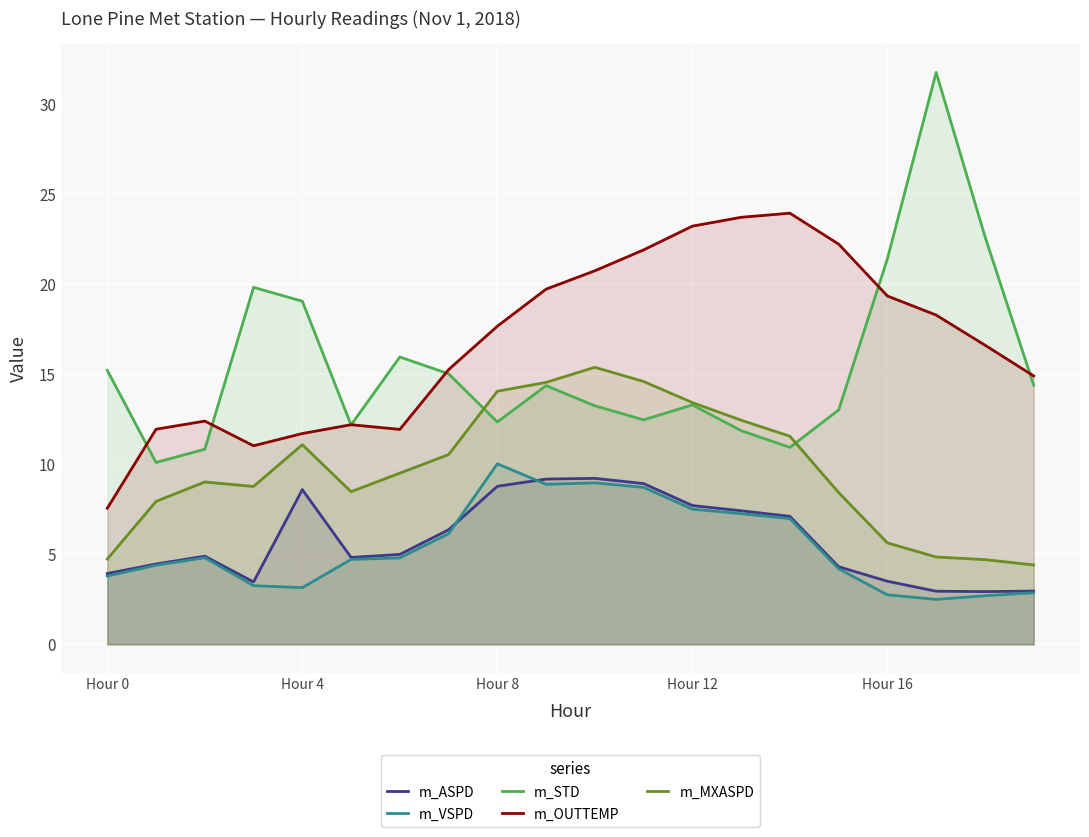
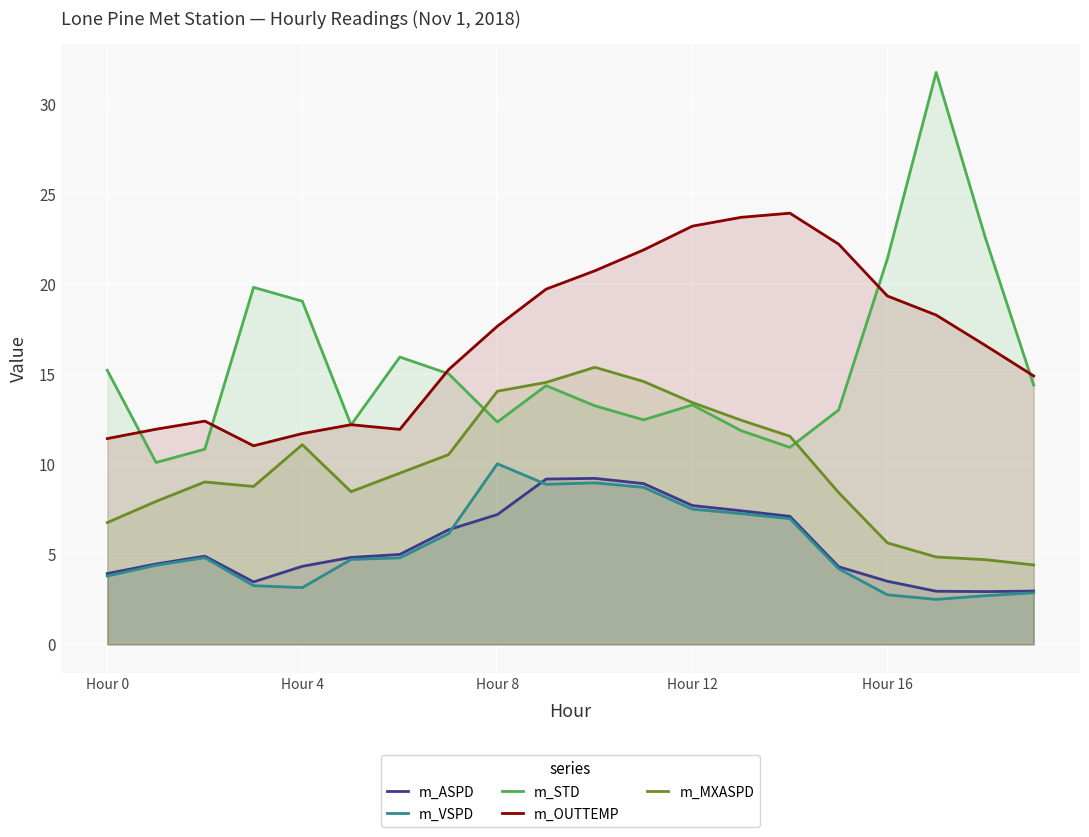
  {
    "m_ASPD": {
-     "Hour 4": 8.6,
-     "Hour 8": 8.8,
+     "Hour 4": 4.3,
+     "Hour 8": 7.2,
      "Hour 12": 7.7,
      "Hour 16": 3.5
    },
    "m_VSPD": {
      "Hour 4": 3.2,
      "Hour 8": 10.0,
      "Hour 12": 7.5,
      "Hour 16": 2.8
    },
    "m_STD": {
      "Hour 0": 15.2,
      "Hour 4": 19.1,
      "Hour 8": 12.4,
      "Hour 16": 21.4
    },
    "m_OUTTEMP": {
-     "Hour 0": 7.6,
+     "Hour 0": 11.4,
      "Hour 4": 11.7,
      "Hour 8": 17.7,
      "Hour 12": 23.2,
      "Hour 16": 19.4
    },
    "m_MXASPD": {
-     "Hour 0": 4.7,
+     "Hour 0": 6.8,
      "Hour 4": 11.1,
      "Hour 8": 14.1,
      "Hour 16": 5.6
    }
  }
